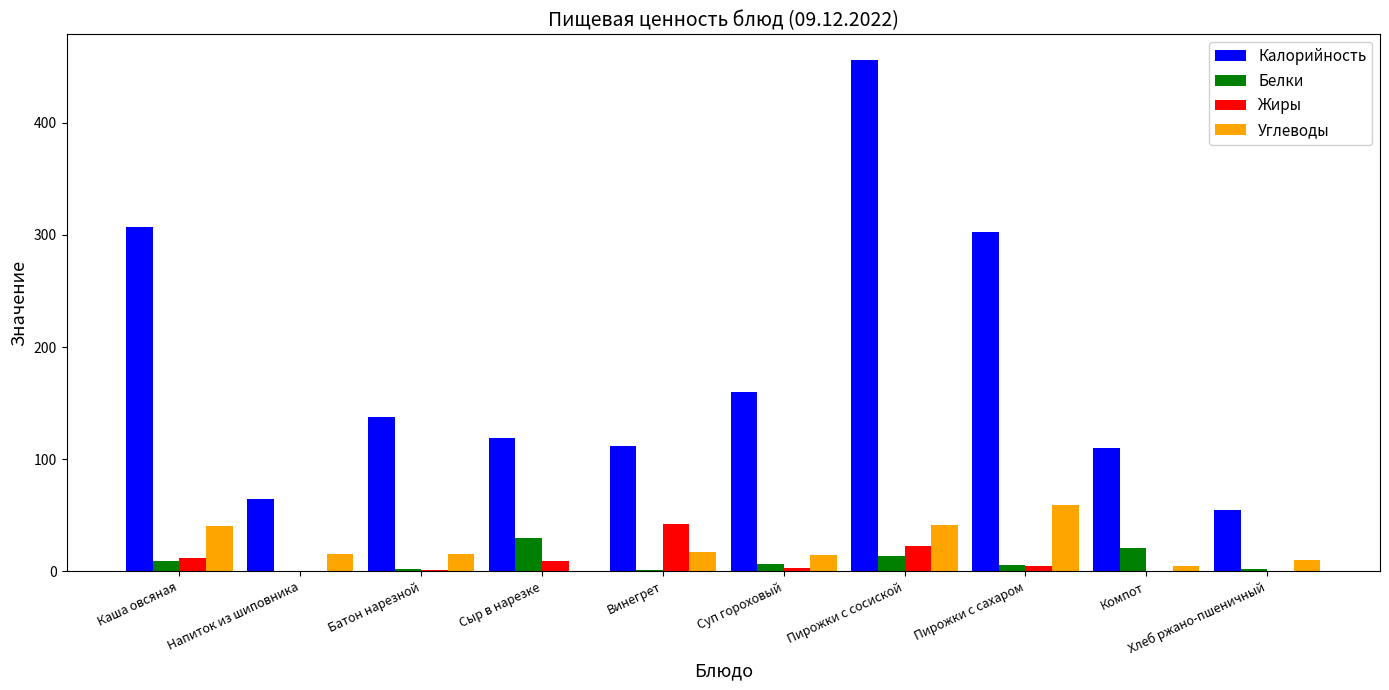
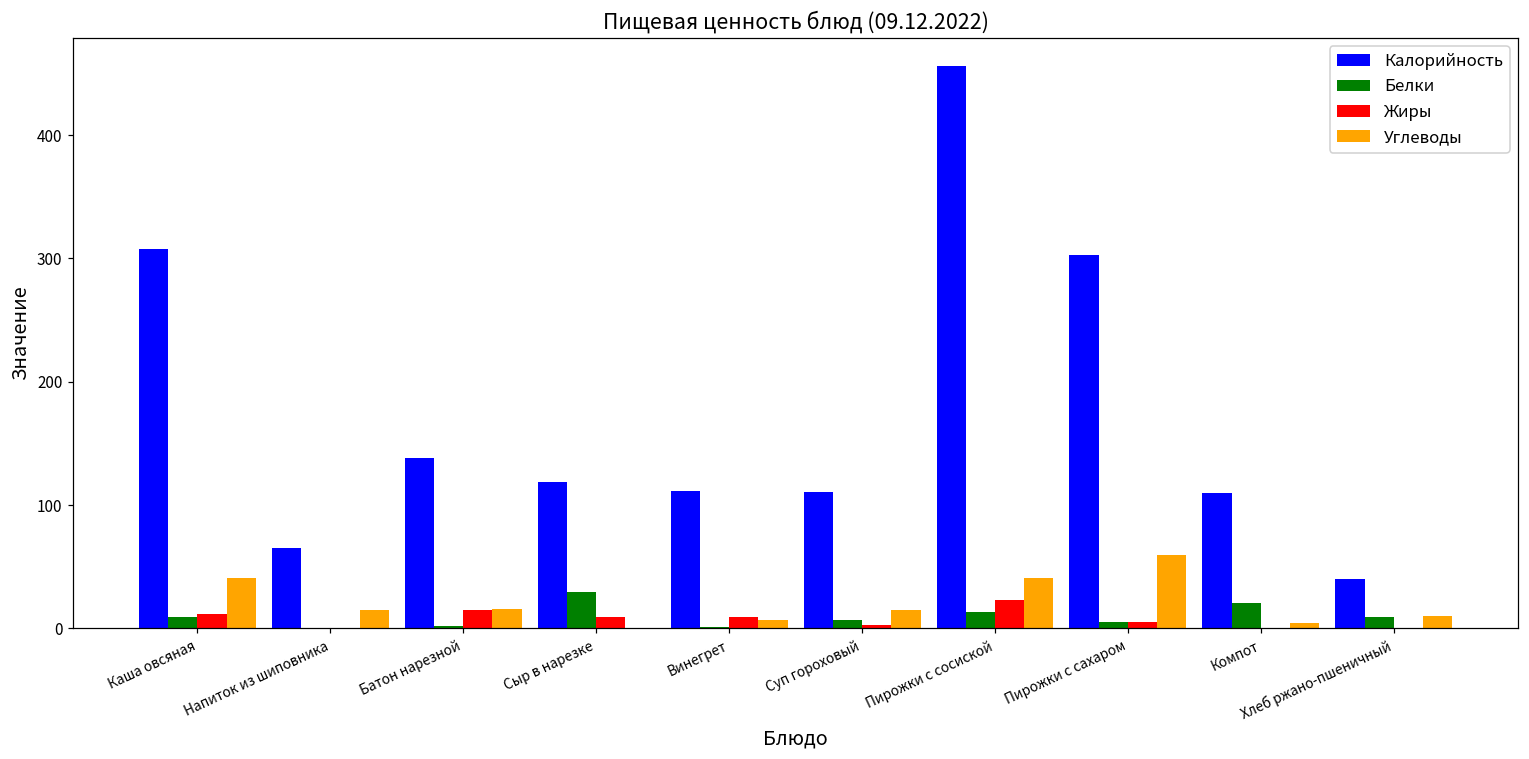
  {
    "Калорийность": {
      "Каша овсяная": 307,
      "Напиток из шиповника": 65,
      "Батон нарезной": 138,
      "Сыр в нарезке": 119,
      "Винегрет": 112,
-     "Суп гороховый": 160,
+     "Суп гороховый": 111,
      "Пирожки с сосиской": 456,
      "Пирожки с сахаром": 303,
      "Компот": 110,
-     "Хлеб ржано-пшеничный": 54
+     "Хлеб ржано-пшеничный": 40
    },
    "Белки": {
      "Каша овсяная": 10,
      "Батон нарезной": 2,
      "Сыр в нарезке": 30,
      "Суп гороховый": 7,
      "Пирожки с сосиской": 14,
      "Пирожки с сахаром": 6,
      "Компот": 21,
-     "Хлеб ржано-пшеничный": 2
+     "Хлеб ржано-пшеничный": 9
    },
    "Жиры": {
      "Каша овсяная": 12,
-     "Батон нарезной": 1,
+     "Батон нарезной": 15,
      "Сыр в нарезке": 9,
-     "Винегрет": 43,
+     "Винегрет": 9,
      "Суп гороховый": 3,
      "Пирожки с сосиской": 23,
      "Пирожки с сахаром": 5
    },
    "Углеводы": {
      "Каша овсяная": 41,
      "Напиток из шиповника": 15,
      "Батон нарезной": 15,
      "Сыр в нарезке": 0,
-     "Винегрет": 17,
+     "Винегрет": 7,
      "Суп гороховый": 15,
      "Пирожки с сосиской": 41,
      "Пирожки с сахаром": 59,
      "Компот": 5,
      "Хлеб ржано-пшеничный": 10
    }
  }
